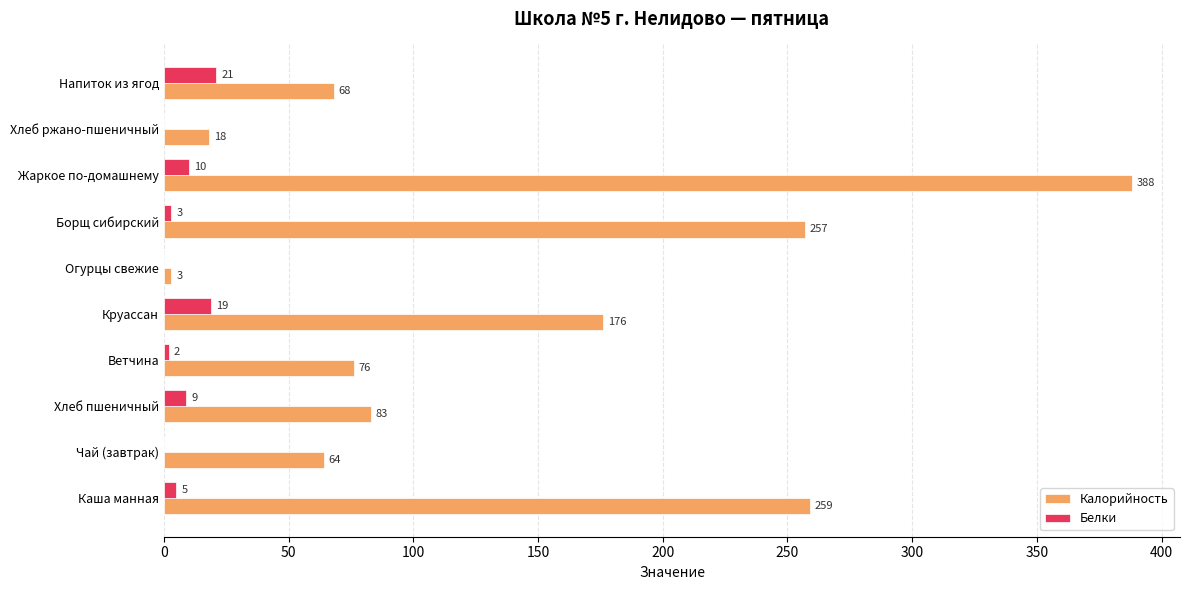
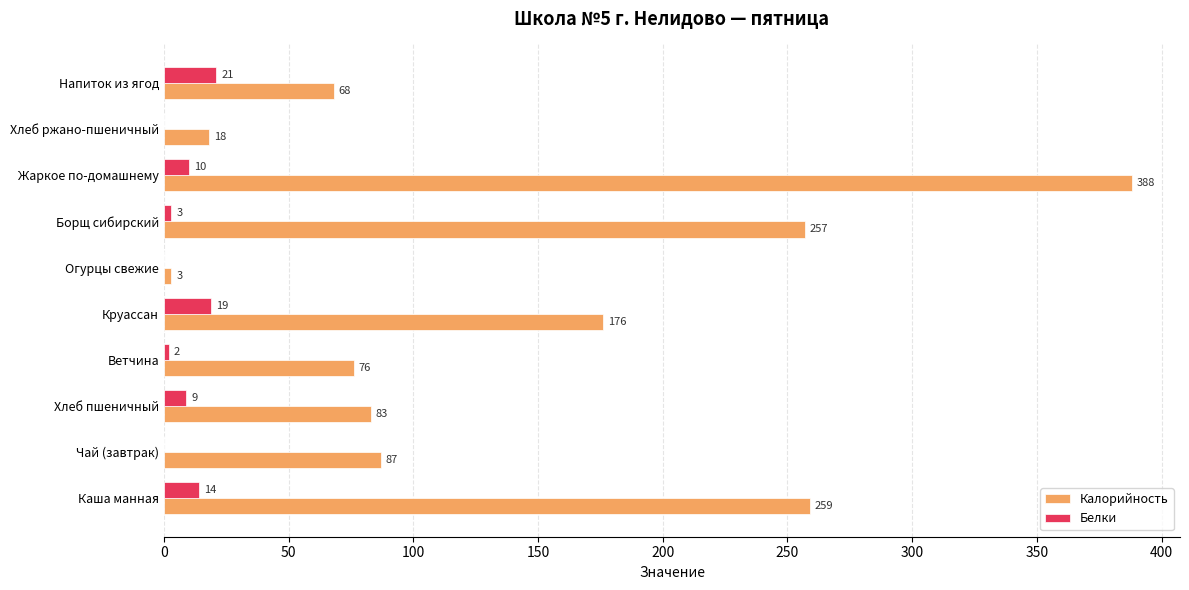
  {
    "Калорийность": {
      "Напиток из ягод": 68,
      "Хлеб ржано-пшеничный": 18,
      "Жаркое по-домашнему": 388,
      "Борщ сибирский": 257,
      "Огурцы свежие": 3,
      "Круассан": 176,
      "Ветчина": 76,
      "Хлеб пшеничный": 83,
-     "Чай (завтрак)": 64,
+     "Чай (завтрак)": 87,
      "Каша манная": 259
    },
    "Белки": {
      "Напиток из ягод": 21,
      "Жаркое по-домашнему": 10,
      "Борщ сибирский": 3,
      "Круассан": 19,
      "Ветчина": 2,
      "Хлеб пшеничный": 9,
-     "Каша манная": 5
+     "Каша манная": 14
    }
  }
